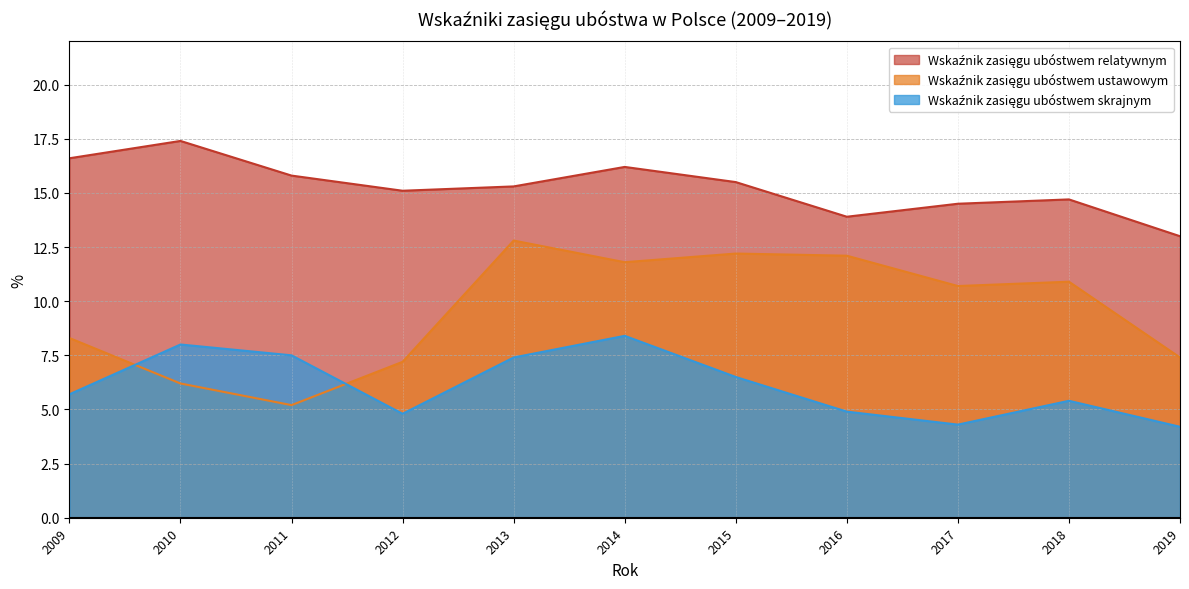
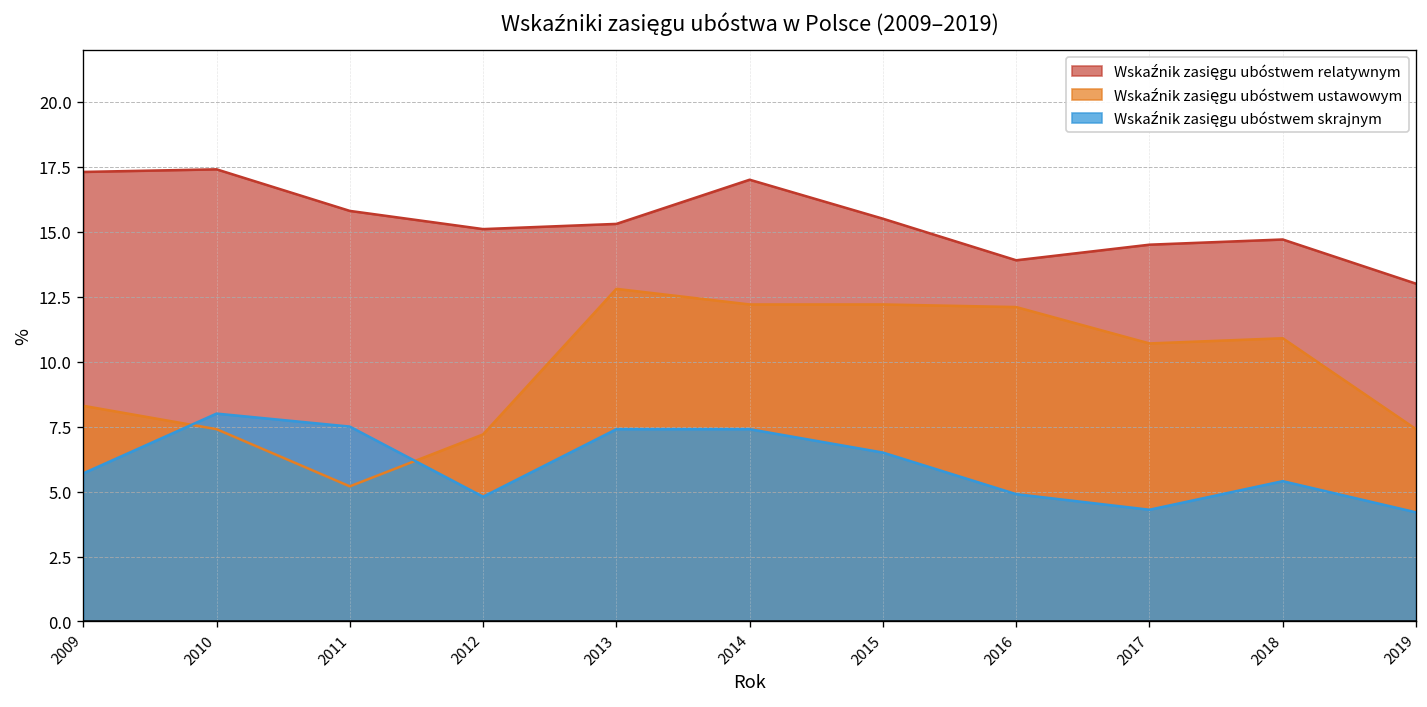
  {
    "Wskaźnik zasięgu ubóstwem relatywnym": {
-     "2009": 16.6,
+     "2009": 17.3,
      "2010": 17.4,
      "2011": 15.8,
      "2012": 15.1,
      "2013": 15.3,
-     "2014": 16.2,
+     "2014": 17.0,
      "2015": 15.5,
      "2016": 13.9,
      "2017": 14.5,
      "2018": 14.7,
      "2019": 13.0
    },
    "Wskaźnik zasięgu ubóstwem ustawowym": {
      "2009": 8.3,
-     "2010": 6.2,
+     "2010": 7.4,
      "2011": 5.2,
      "2012": 7.2,
      "2013": 12.8,
-     "2014": 11.8,
+     "2014": 12.2,
      "2015": 12.2,
      "2016": 12.1,
      "2017": 10.7,
      "2018": 10.9,
      "2019": 7.4
    },
    "Wskaźnik zasięgu ubóstwem skrajnym": {
      "2009": 5.7,
      "2010": 8.0,
      "2011": 7.5,
      "2012": 4.8,
      "2013": 7.4,
-     "2014": 8.4,
+     "2014": 7.4,
      "2015": 6.5,
      "2016": 4.9,
      "2017": 4.3,
      "2018": 5.4,
      "2019": 4.2
    }
  }
